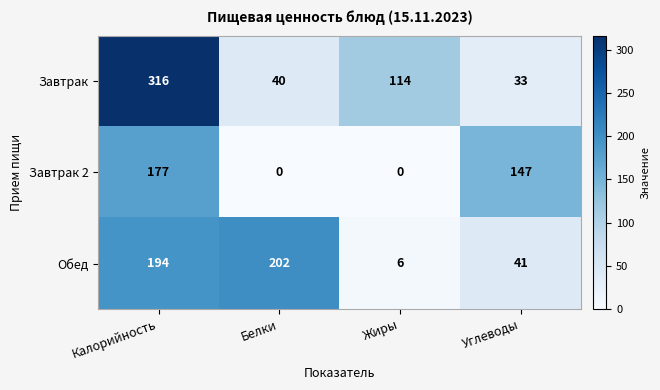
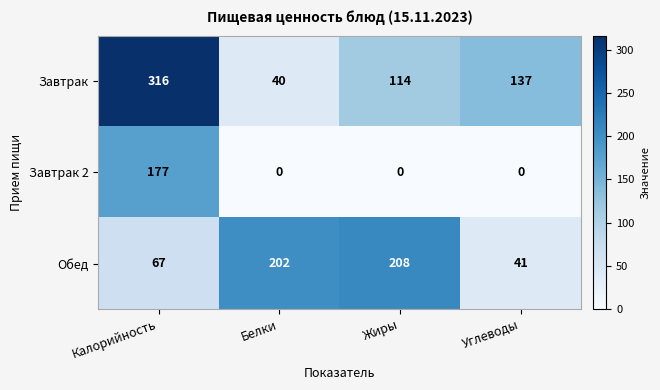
  {
    "Завтрак": {
      "Калорийность": 316,
      "Белки": 40,
      "Жиры": 114,
-     "Углеводы": 33
+     "Углеводы": 137
    },
    "Завтрак 2": {
      "Калорийность": 177,
      "Белки": 0,
      "Жиры": 0,
-     "Углеводы": 147
+     "Углеводы": 0
    },
    "Обед": {
-     "Калорийность": 194,
+     "Калорийность": 67,
      "Белки": 202,
-     "Жиры": 6,
+     "Жиры": 208,
      "Углеводы": 41
    }
  }
